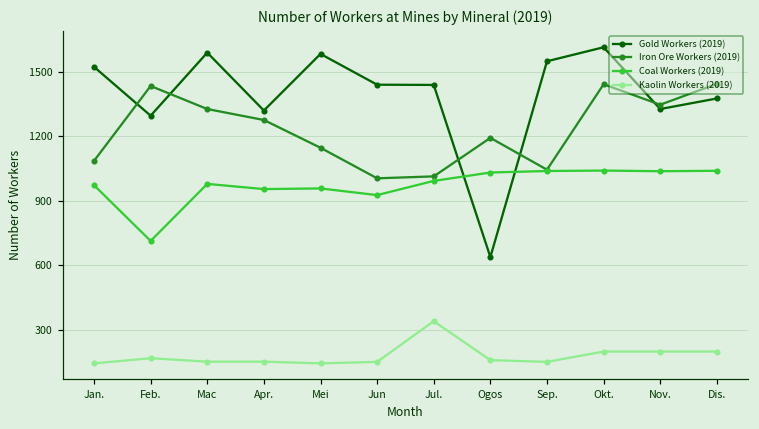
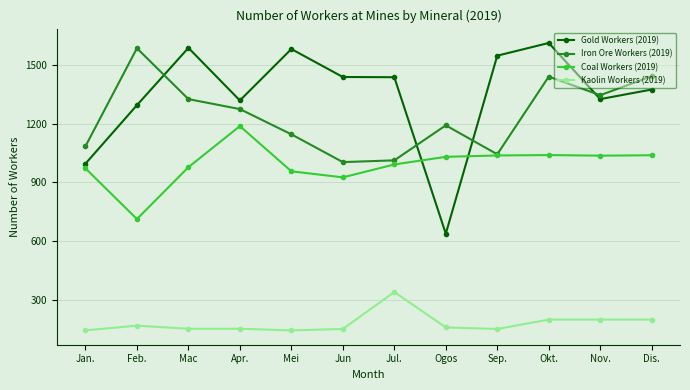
  {
    "Gold Workers (2019)": {
-     "Jan.": 1520,
+     "Jan.": 1000,
      "Feb.": 1300,
      "Mac": 1590,
      "Apr.": 1320,
      "Mei": 1580,
      "Jun": 1440,
      "Jul.": 1440,
      "Ogos": 640,
      "Sep.": 1550,
      "Okt.": 1610,
      "Nov.": 1330,
      "Dis.": 1380
    },
    "Iron Ore Workers (2019)": {
      "Jan.": 1090,
-     "Feb.": 1430,
+     "Feb.": 1590,
      "Mac": 1330,
      "Apr.": 1280,
      "Mei": 1150,
      "Jun": 1000,
      "Jul.": 1010,
      "Ogos": 1190,
      "Okt.": 1440,
      "Nov.": 1350
    },
    "Coal Workers (2019)": {
      "Jan.": 970,
      "Feb.": 710,
      "Mac": 980,
-     "Apr.": 950,
+     "Apr.": 1190,
      "Mei": 960,
      "Jun": 930,
      "Jul.": 990,
      "Ogos": 1030,
      "Okt.": 1040,
      "Nov.": 1040,
      "Dis.": 1040
    },
    "Kaolin Workers (2019)": {
      "Jan.": 140,
      "Feb.": 170,
      "Mac": 150,
      "Apr.": 150,
      "Mei": 140,
      "Jun": 150,
      "Jul.": 340,
      "Ogos": 160,
      "Sep.": 150,
      "Okt.": 200,
      "Nov.": 200,
      "Dis.": 200
    }
  }
